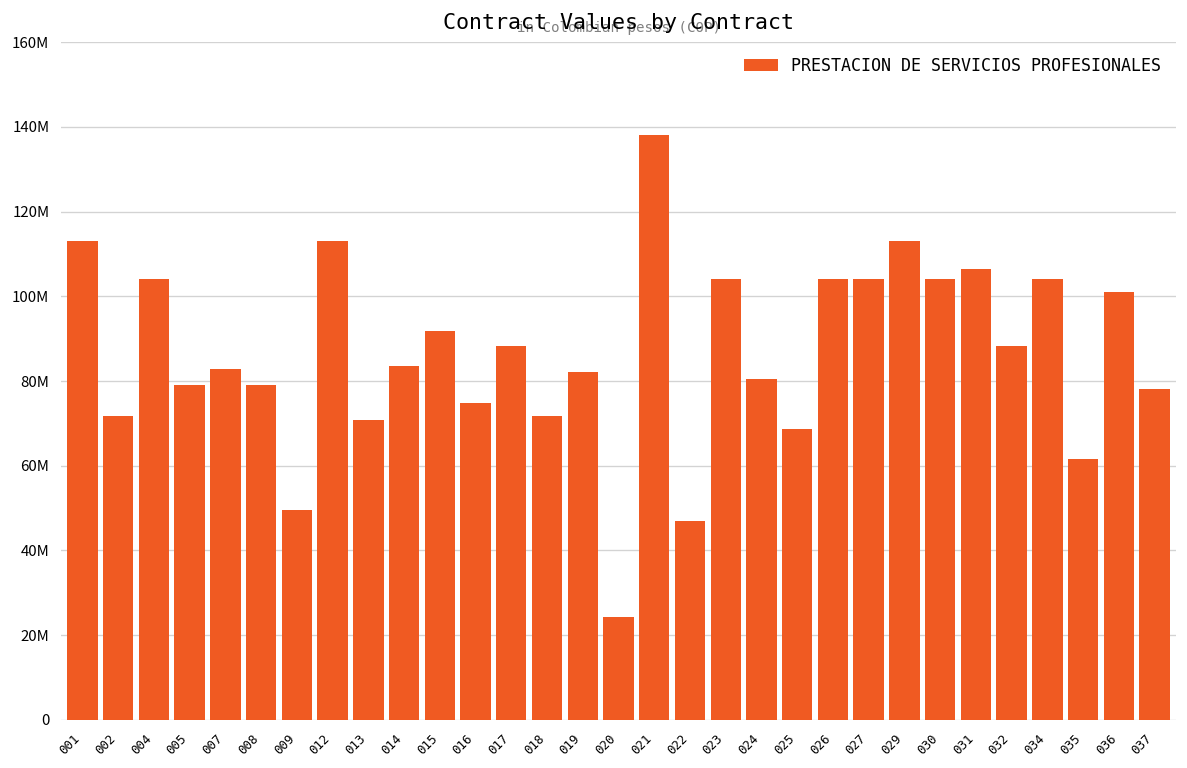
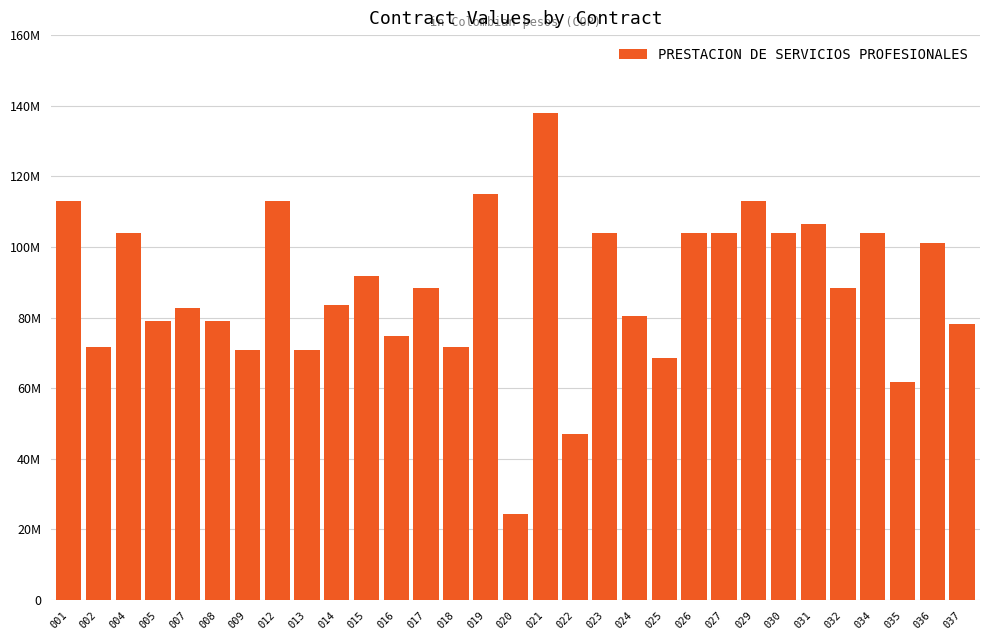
  {
    "001": 113000000,
    "002": 72000000,
    "004": 104000000,
    "005": 79000000,
    "007": 83000000,
    "008": 79000000,
-   "009": 50000000,
+   "009": 71000000,
    "012": 113000000,
    "013": 71000000,
    "014": 84000000,
    "015": 92000000,
    "016": 75000000,
    "017": 88000000,
    "018": 72000000,
-   "019": 82000000,
+   "019": 115000000,
    "020": 24000000,
    "021": 138000000,
    "022": 47000000,
    "023": 104000000,
    "024": 81000000,
    "025": 69000000,
    "026": 104000000,
    "027": 104000000,
    "029": 113000000,
    "030": 104000000,
    "031": 106000000,
    "032": 88000000,
    "034": 104000000,
    "035": 62000000,
    "036": 101000000,
    "037": 78000000
  }
